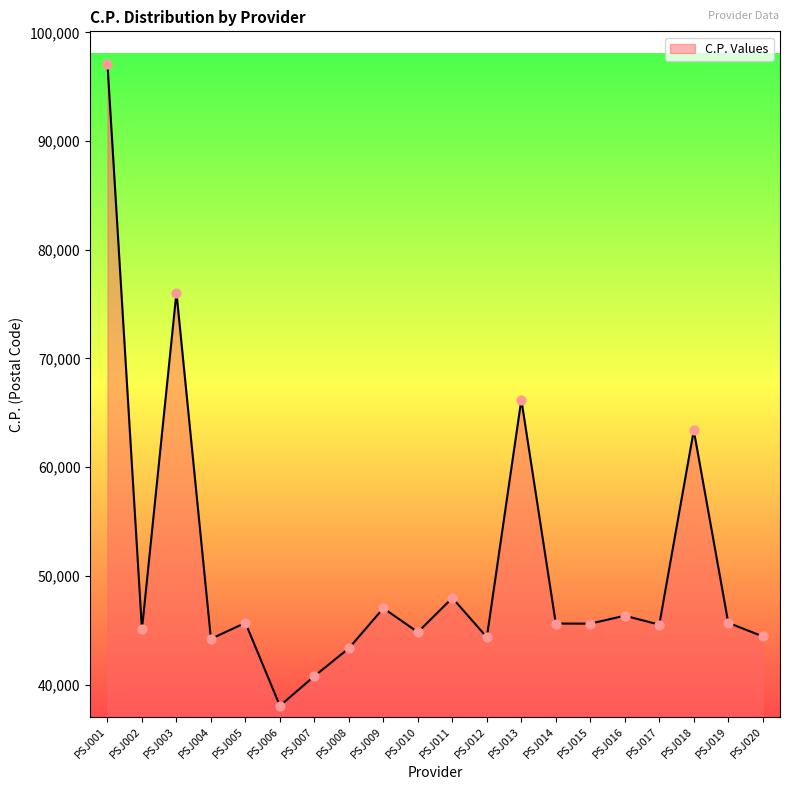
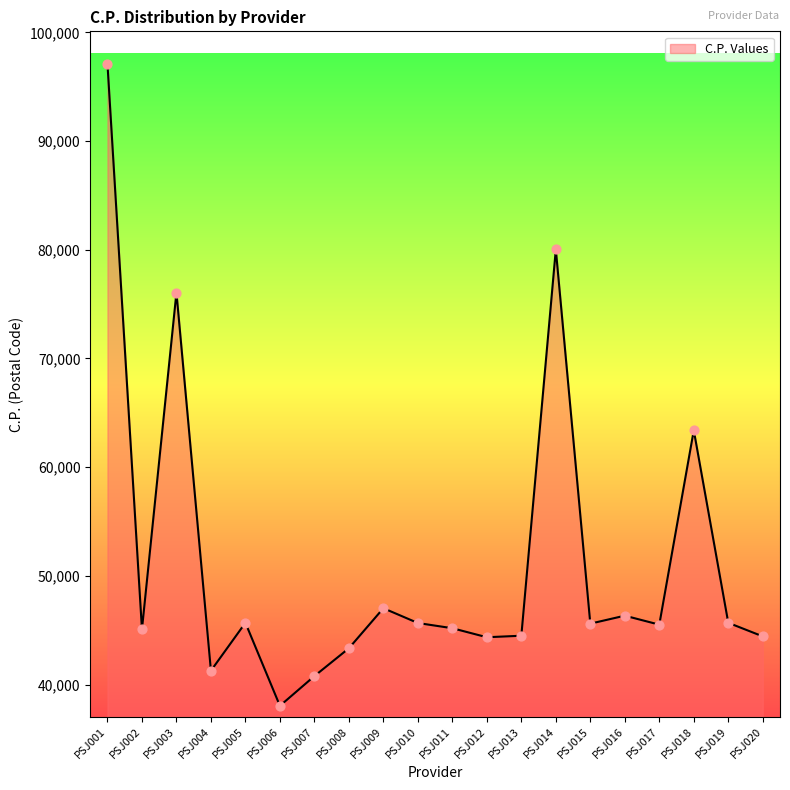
  {
    "PSJ001": "97,100",
    "PSJ002": "45,100",
    "PSJ003": "76,100",
-   "PSJ004": "44,200",
+   "PSJ004": "41,300",
    "PSJ005": "45,700",
    "PSJ006": "38,000",
    "PSJ007": "40,800",
    "PSJ008": "43,300",
    "PSJ009": "47,000",
-   "PSJ010": "44,800",
-   "PSJ011": "48,000",
+   "PSJ010": "45,700",
+   "PSJ011": "45,200",
    "PSJ012": "44,400",
-   "PSJ013": "66,200",
-   "PSJ014": "45,600",
+   "PSJ013": "44,500",
+   "PSJ014": "80,000",
    "PSJ015": "45,600",
    "PSJ016": "46,300",
    "PSJ017": "45,500",
    "PSJ018": "63,400",
    "PSJ019": "45,700",
    "PSJ020": "44,400"
  }
